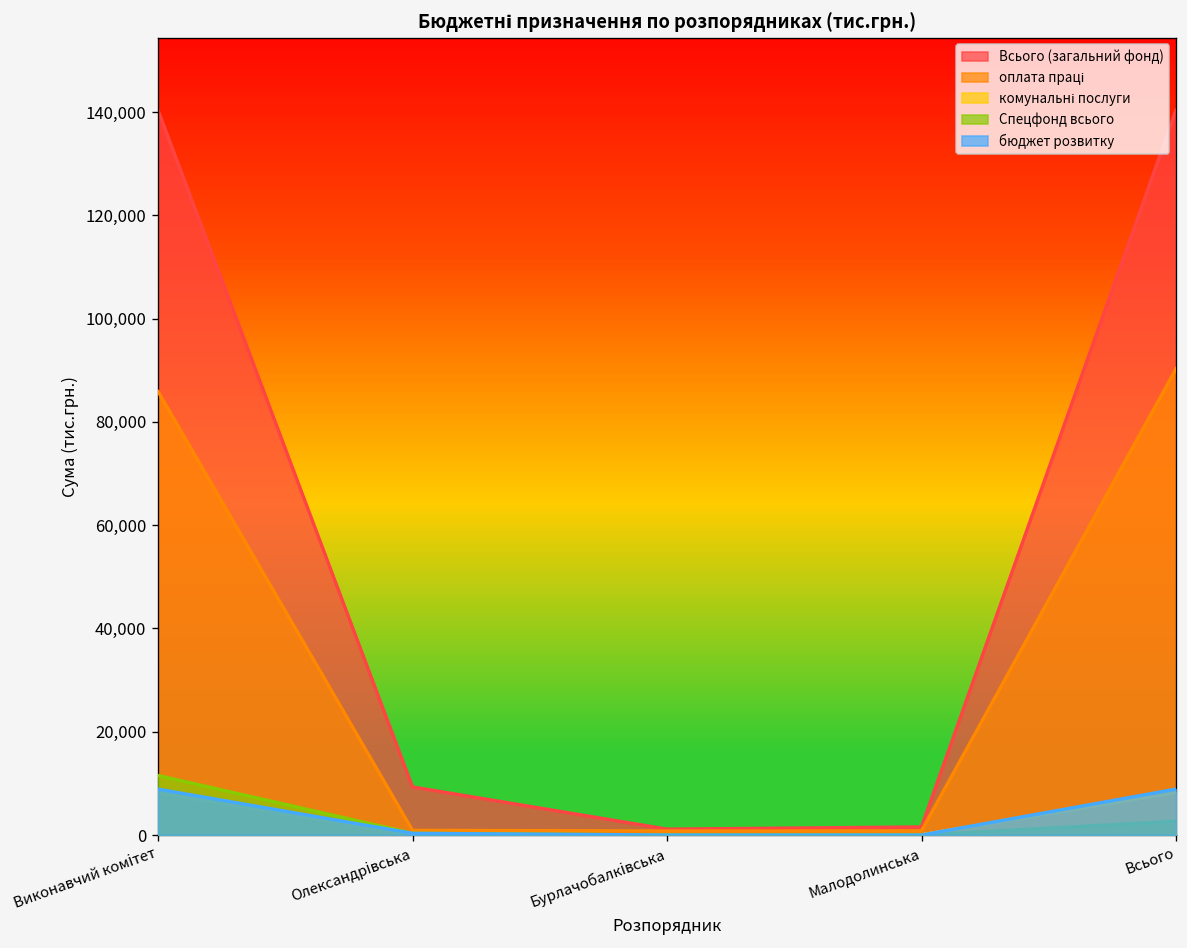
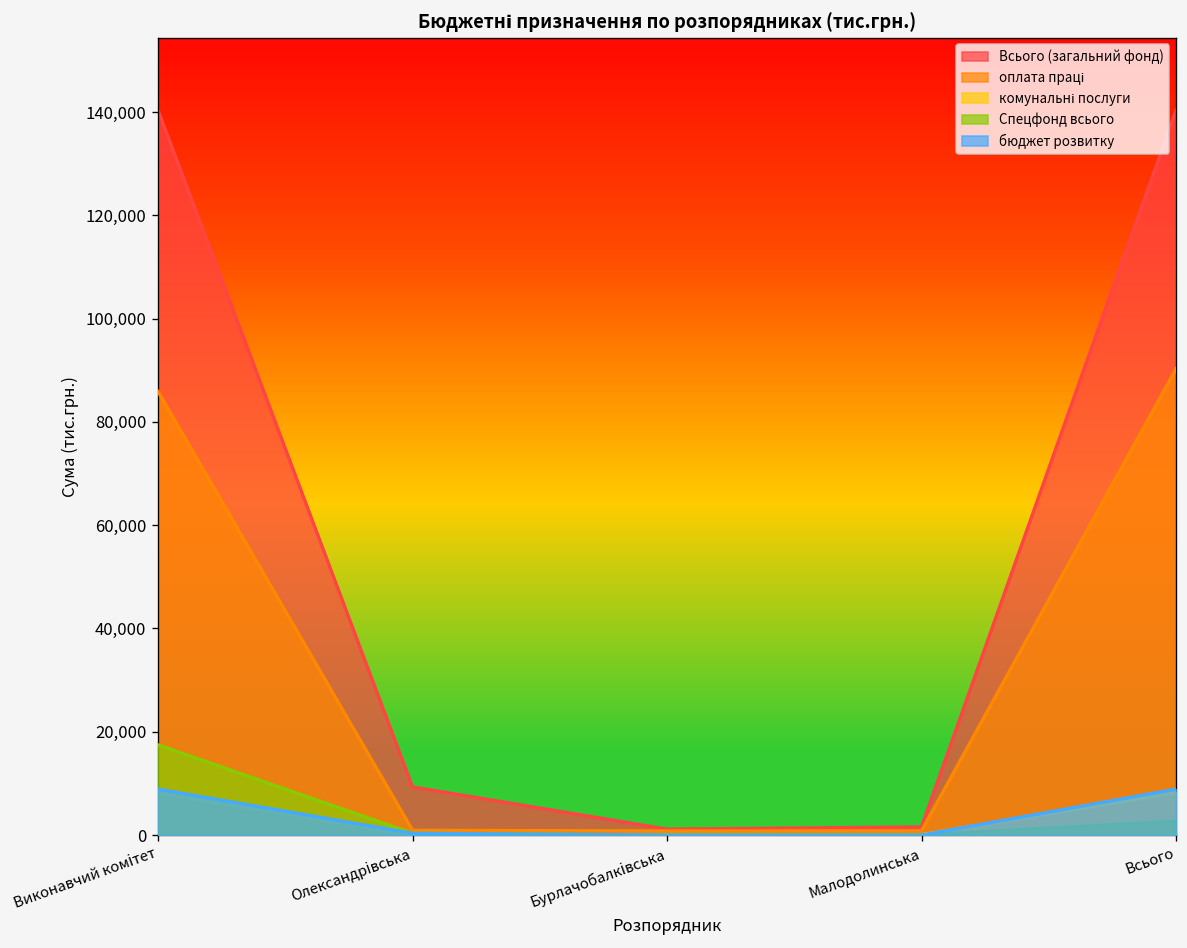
  {
    "Всього (загальний фонд)": {
      "Виконавчий комітет": "140,000",
      "Олександрівська": "9,000",
      "Малодолинська": "2,000",
      "Всього": "140,000"
    },
    "оплата праці": {
      "Виконавчий комітет": "86,000",
      "Малодолинська": "1,000",
      "Всього": "90,000"
    },
    "комунальні послуги": {
      "Виконавчий комітет": "8,000",
      "Всього": "8,000"
    },
    "Спецфонд всього": {
-     "Виконавчий комітет": "12,000",
+     "Виконавчий комітет": "17,000",
      "Всього": "3,000"
    },
    "бюджет розвитку": {
      "Виконавчий комітет": "9,000",
      "Всього": "9,000"
    }
  }
